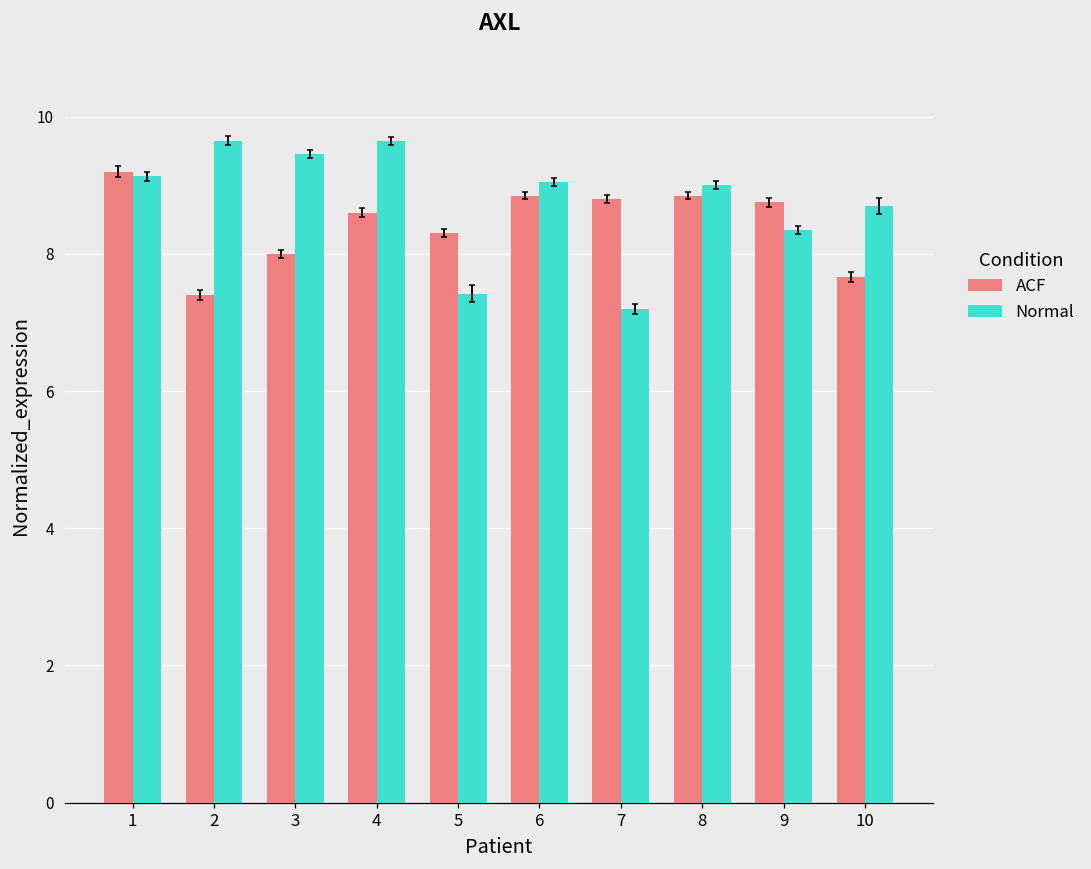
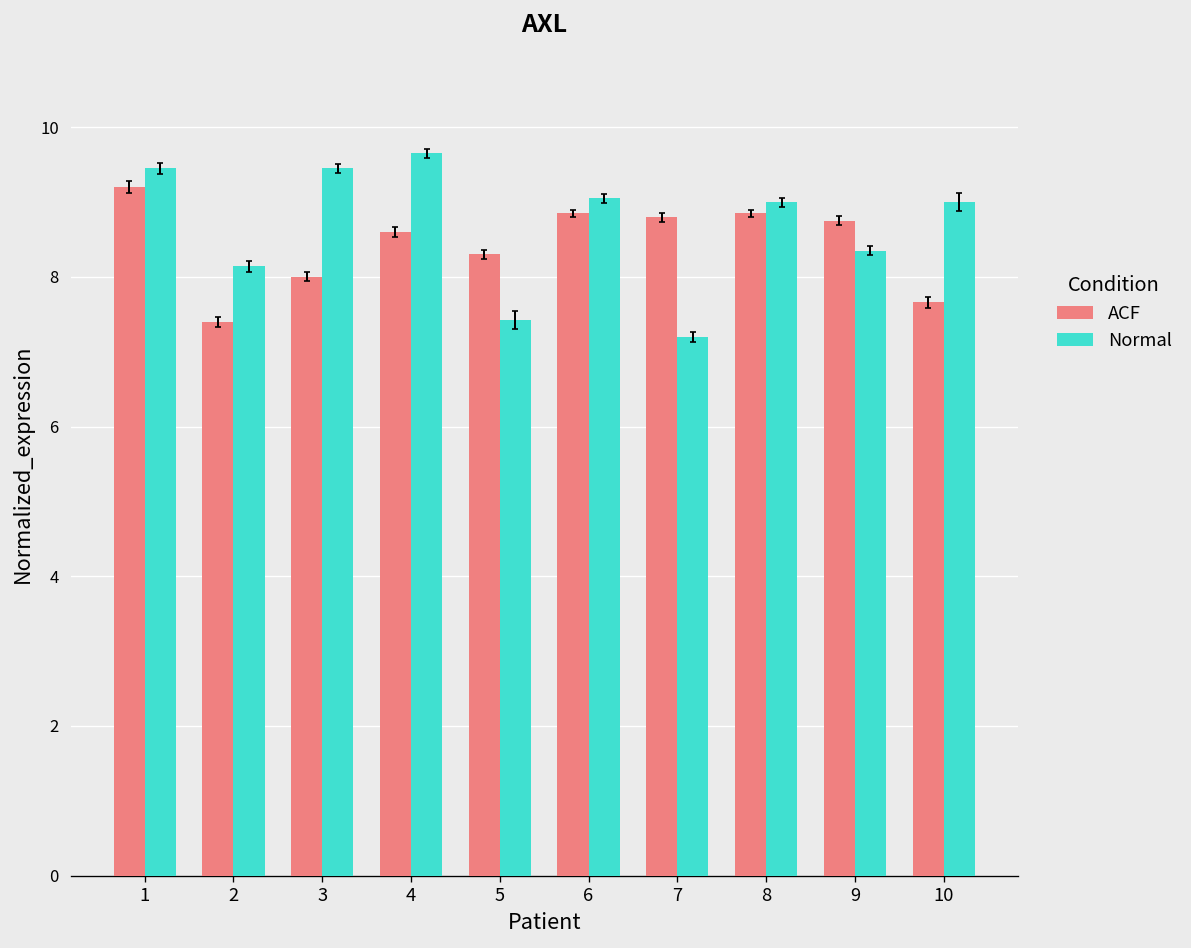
  {
    "ACF": {
      "1": 9.2,
      "2": 7.4,
      "3": 8.0,
      "4": 8.6,
      "5": 8.3,
      "6": 8.9,
      "7": 8.8,
      "8": 8.9,
      "9": 8.8,
      "10": 7.7
    },
    "Normal": {
-     "1": 9.1,
-     "2": 9.7,
+     "1": 9.5,
+     "2": 8.1,
      "3": 9.5,
      "4": 9.7,
      "5": 7.4,
      "6": 9.1,
      "7": 7.2,
      "8": 9.0,
      "9": 8.4,
-     "10": 8.7
+     "10": 9.0
    }
  }
